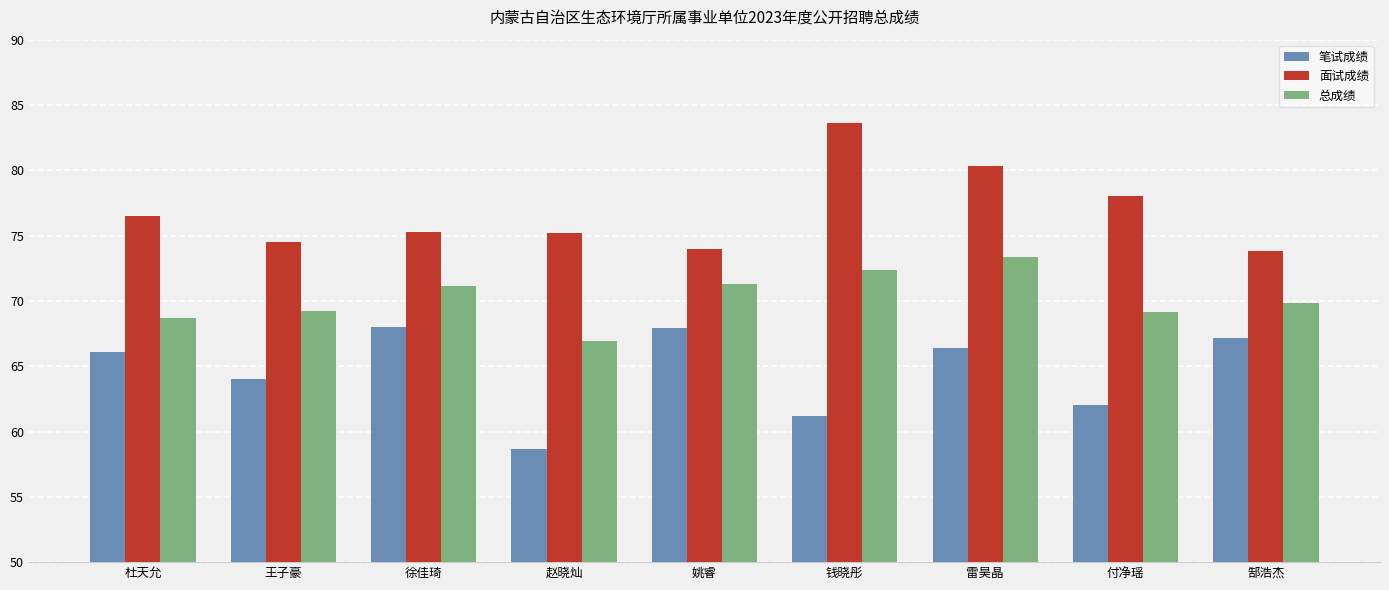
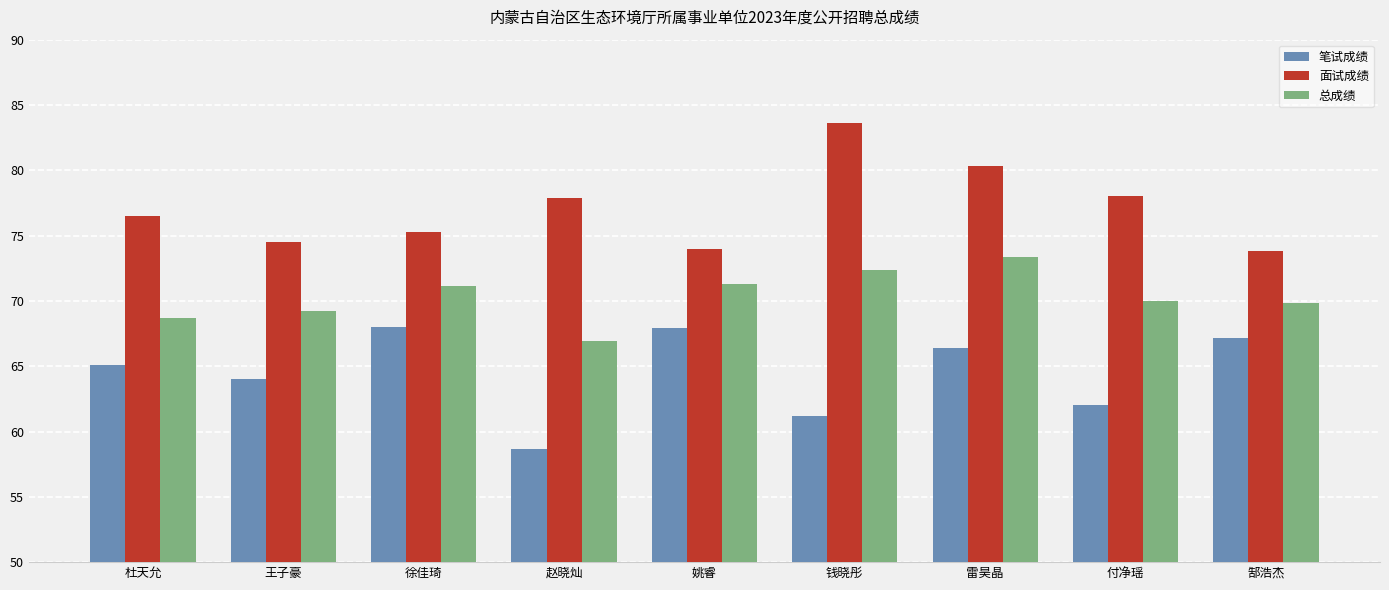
  {
    "笔试成绩": {
-     "杜天允": 66.1,
+     "杜天允": 65.1,
      "王子豪": 64.0,
      "徐佳琦": 68.0,
      "赵晓灿": 58.7,
      "姚睿": 68.0,
      "钱晓彤": 61.2,
      "雷昊晶": 66.4,
      "付净瑶": 62.0,
      "郜浩杰": 67.2
    },
    "面试成绩": {
      "杜天允": 76.5,
      "王子豪": 74.5,
      "徐佳琦": 75.3,
-     "赵晓灿": 75.2,
+     "赵晓灿": 77.9,
      "姚睿": 74.0,
      "钱晓彤": 83.6,
      "雷昊晶": 80.3,
      "付净瑶": 78.0,
      "郜浩杰": 73.8
    },
    "总成绩": {
      "杜天允": 68.7,
      "王子豪": 69.3,
      "徐佳琦": 71.1,
      "赵晓灿": 66.9,
      "姚睿": 71.3,
      "钱晓彤": 72.4,
      "雷昊晶": 73.3,
-     "付净瑶": 69.1,
+     "付净瑶": 70.0,
      "郜浩杰": 69.8
    }
  }
